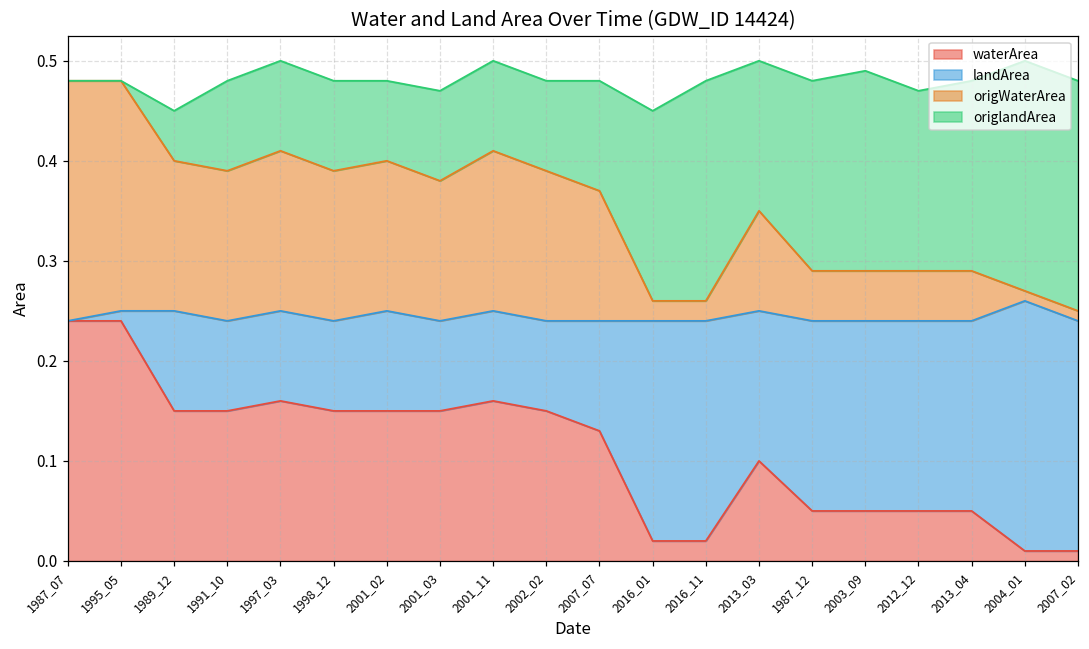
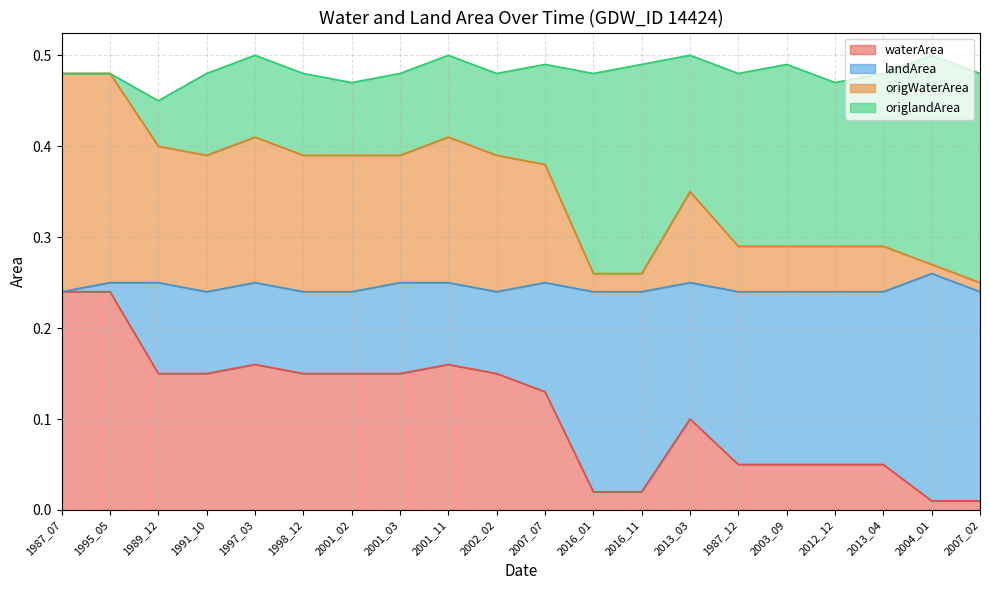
  {
    "landArea": {
      "1995_05": 0.01,
      "1989_12": 0.10,
      "1991_10": 0.09,
      "1997_03": 0.09,
      "1998_12": 0.09,
-     "2001_02": 0.10,
-     "2001_03": 0.09,
+     "2001_02": 0.09,
+     "2001_03": 0.10,
      "2001_11": 0.09,
      "2002_02": 0.09,
-     "2007_07": 0.11,
+     "2007_07": 0.12,
      "2016_01": 0.22,
      "2016_11": 0.22,
      "2013_03": 0.15,
      "1987_12": 0.19,
      "2003_09": 0.19,
      "2012_12": 0.19,
      "2013_04": 0.19,
      "2004_01": 0.25,
      "2007_02": 0.23
    },
    "origlandArea": {
      "1989_12": 0.05,
      "1991_10": 0.09,
      "1997_03": 0.09,
      "1998_12": 0.09,
      "2001_02": 0.08,
      "2001_03": 0.09,
      "2001_11": 0.09,
      "2002_02": 0.09,
      "2007_07": 0.11,
-     "2016_01": 0.19,
-     "2016_11": 0.22,
+     "2016_01": 0.22,
+     "2016_11": 0.23,
      "2013_03": 0.15,
      "1987_12": 0.19,
      "2003_09": 0.20,
      "2012_12": 0.18,
      "2007_02": 0.23
    }
  }
